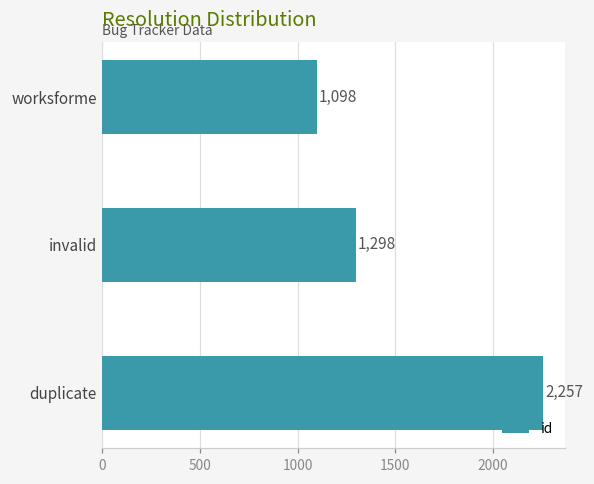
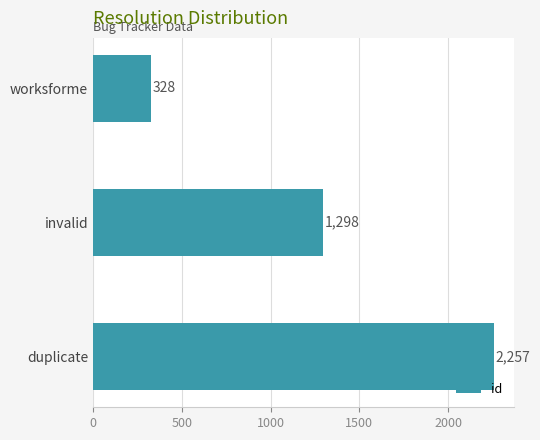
  {
-   "worksforme": "1,098",
+   "worksforme": "328",
    "invalid": "1,298",
    "duplicate": "2,257"
  }
